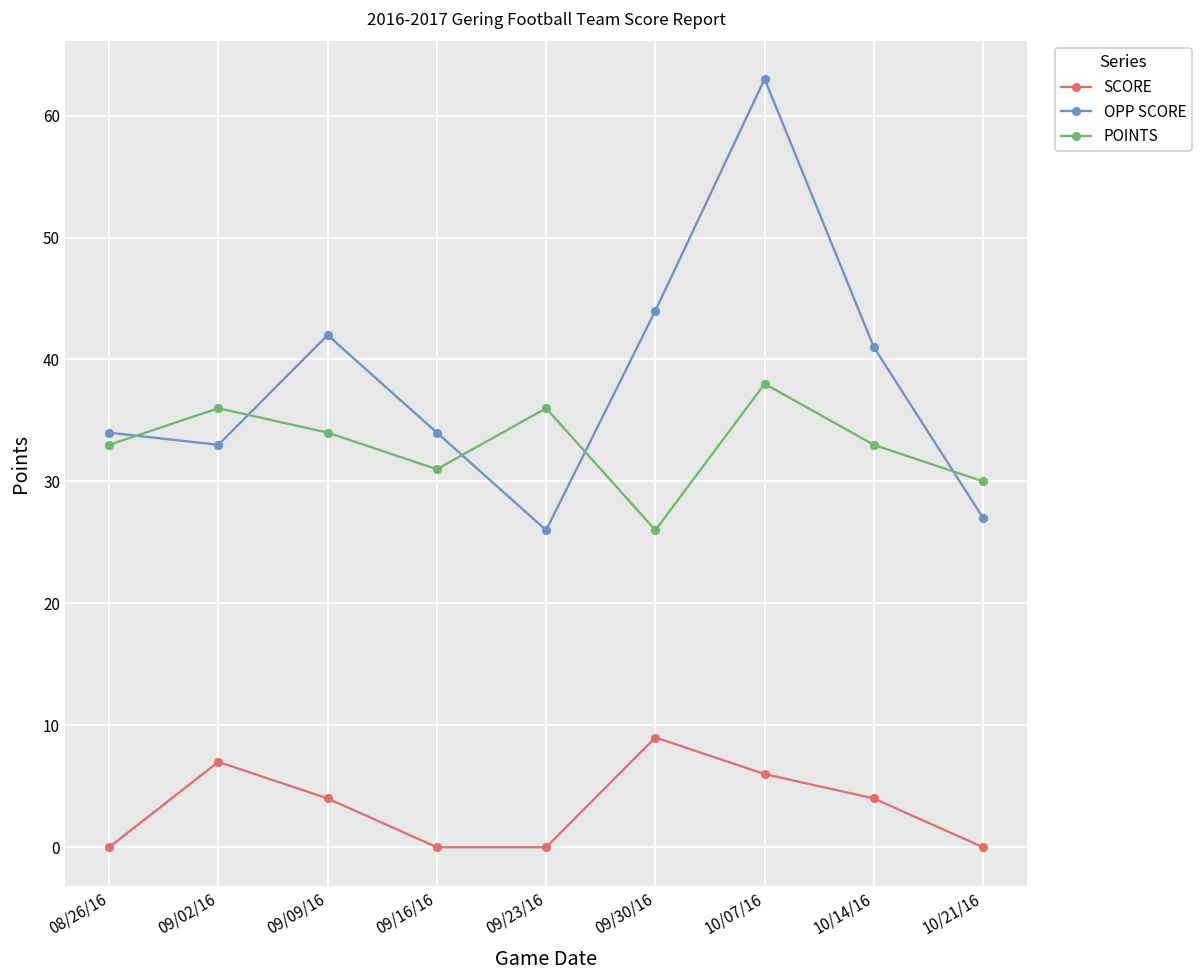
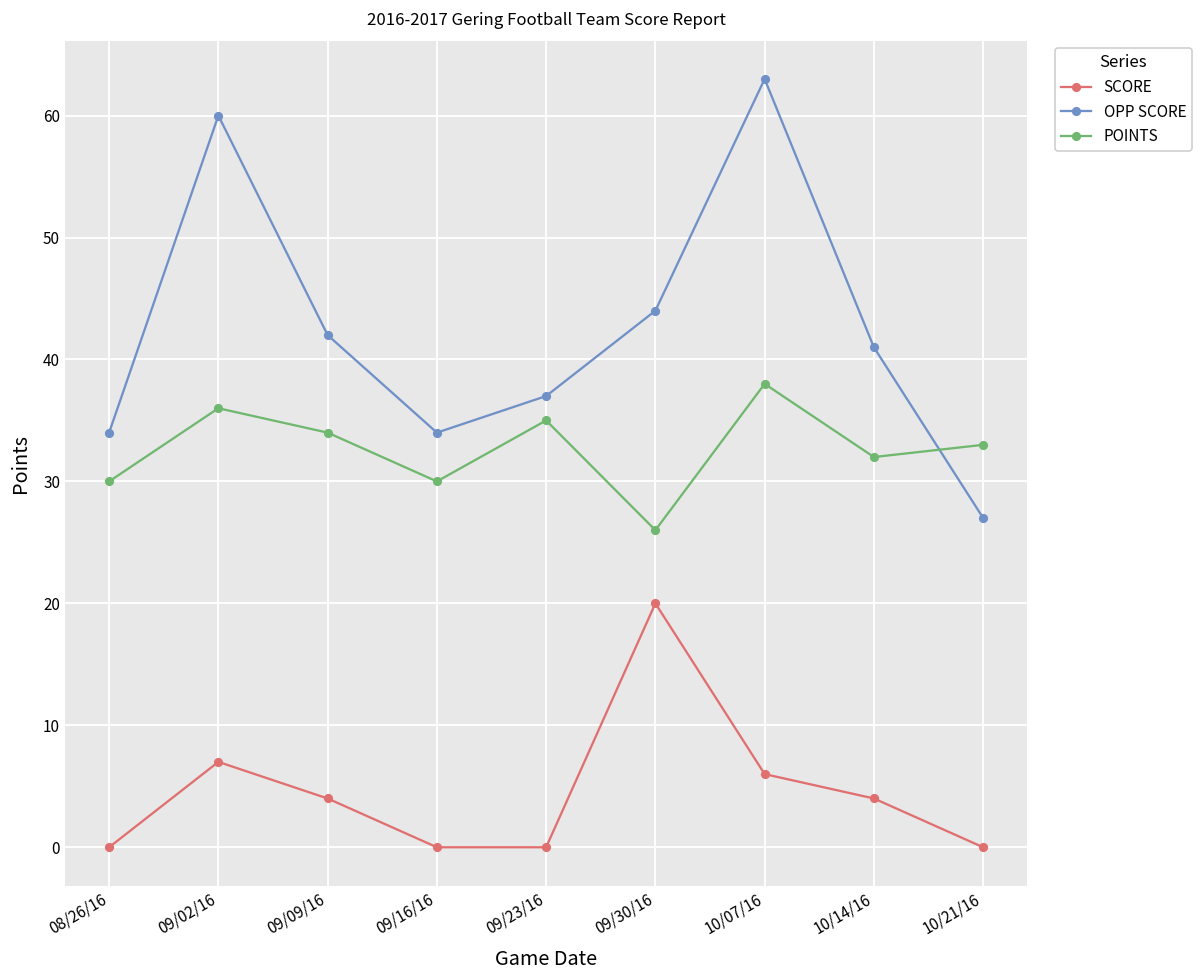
  {
    "SCORE": {
      "08/26/16": 0,
      "09/02/16": 7,
      "09/09/16": 4,
      "09/16/16": 0,
      "09/23/16": 0,
-     "09/30/16": 9,
+     "09/30/16": 20,
      "10/07/16": 6,
      "10/14/16": 4,
      "10/21/16": 0
    },
    "OPP SCORE": {
      "08/26/16": 34,
-     "09/02/16": 33,
+     "09/02/16": 60,
      "09/09/16": 42,
      "09/16/16": 34,
-     "09/23/16": 26,
+     "09/23/16": 37,
      "09/30/16": 44,
      "10/07/16": 63,
      "10/14/16": 41,
      "10/21/16": 27
    },
    "POINTS": {
-     "08/26/16": 33,
+     "08/26/16": 30,
      "09/02/16": 36,
      "09/09/16": 34,
-     "09/16/16": 31,
-     "09/23/16": 36,
+     "09/16/16": 30,
+     "09/23/16": 35,
      "09/30/16": 26,
      "10/07/16": 38,
-     "10/14/16": 33,
-     "10/21/16": 30
+     "10/14/16": 32,
+     "10/21/16": 33
    }
  }
